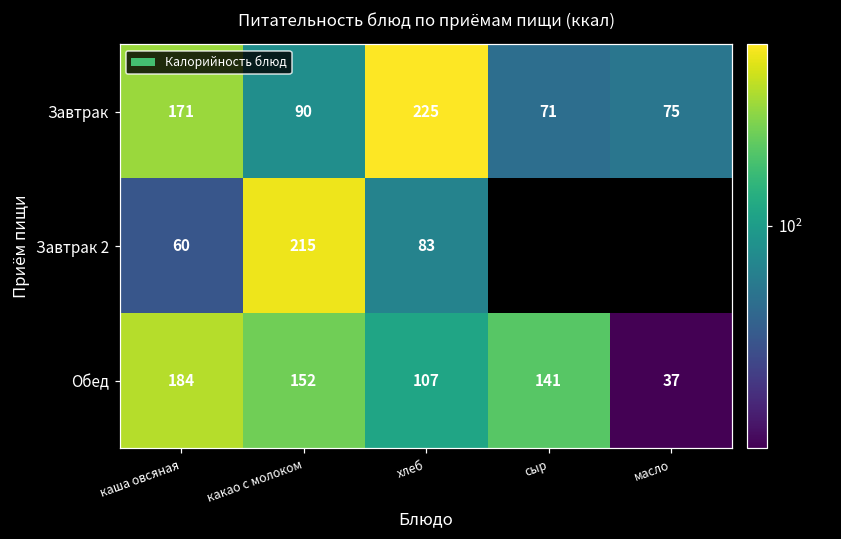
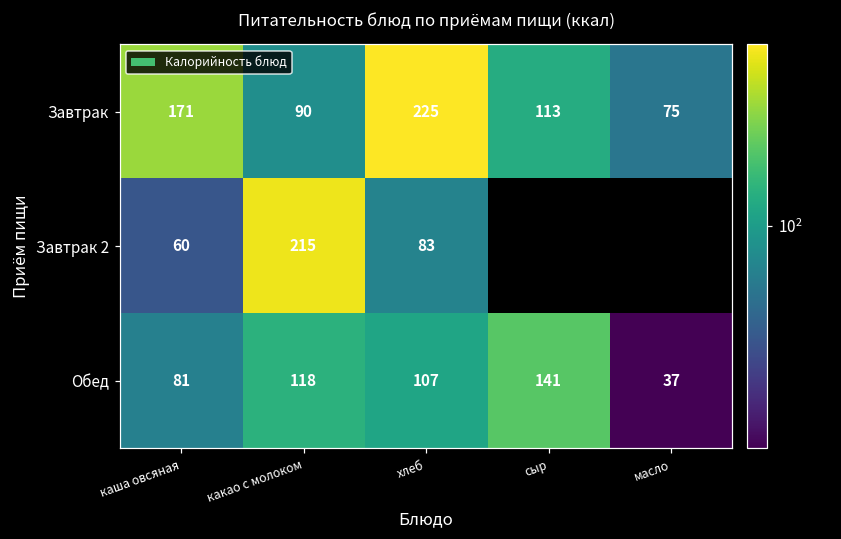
  {
    "Завтрак": {
      "каша овсяная": 171,
      "какао с молоком": 90,
      "хлеб": 225,
-     "сыр": 71,
+     "сыр": 113,
      "масло": 75
    },
    "Завтрак 2": {
      "каша овсяная": 60,
      "какао с молоком": 215,
      "хлеб": 83
    },
    "Обед": {
-     "каша овсяная": 184,
-     "какао с молоком": 152,
+     "каша овсяная": 81,
+     "какао с молоком": 118,
      "хлеб": 107,
      "сыр": 141,
      "масло": 37
    }
  }
